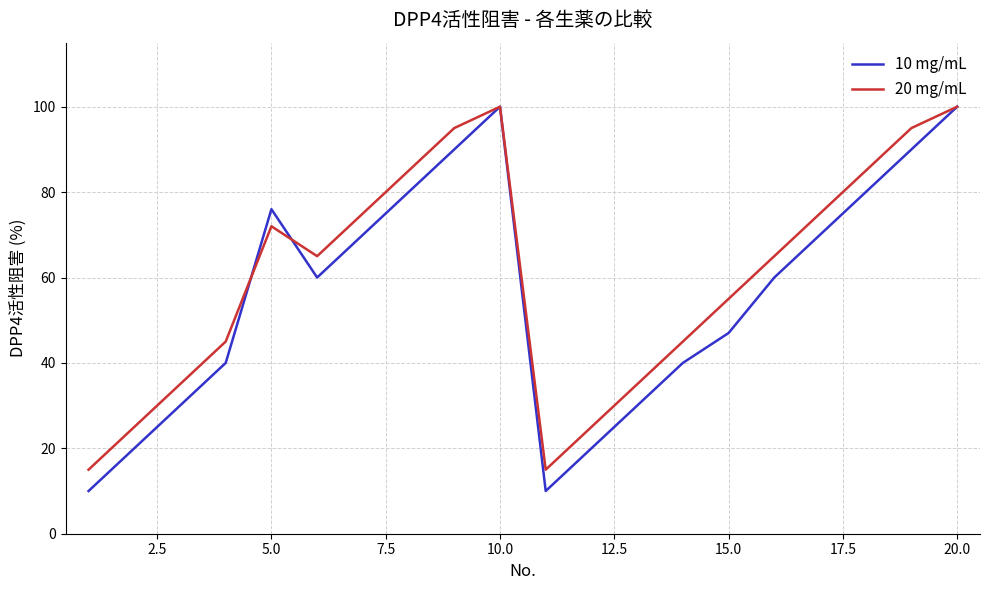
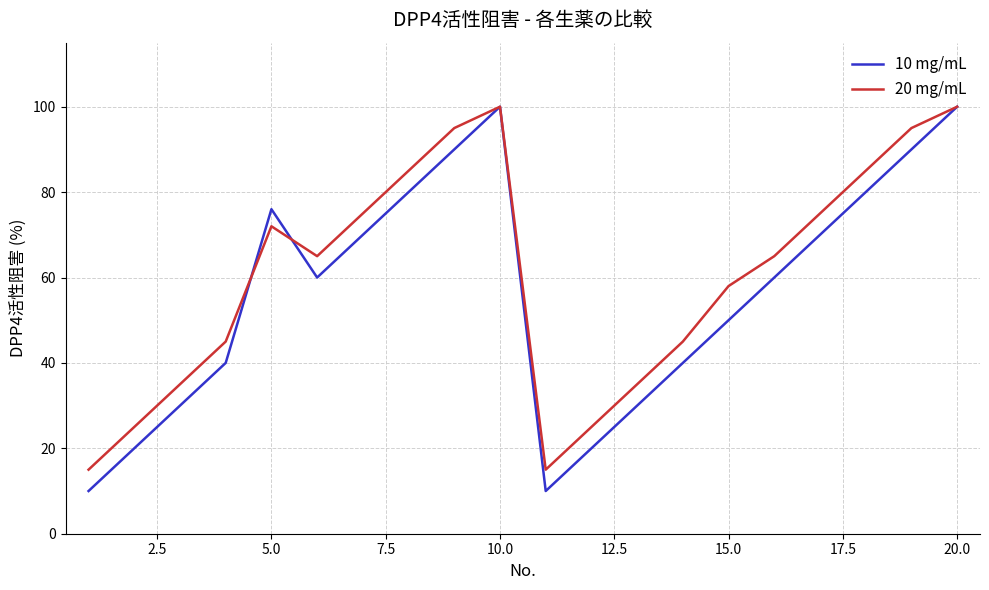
  {
    "10 mg/mL": {
      "5.0": 76,
-     "15.0": 47
+     "15.0": 50
    },
    "20 mg/mL": {
      "5.0": 72,
-     "15.0": 55
+     "15.0": 58
    }
  }
